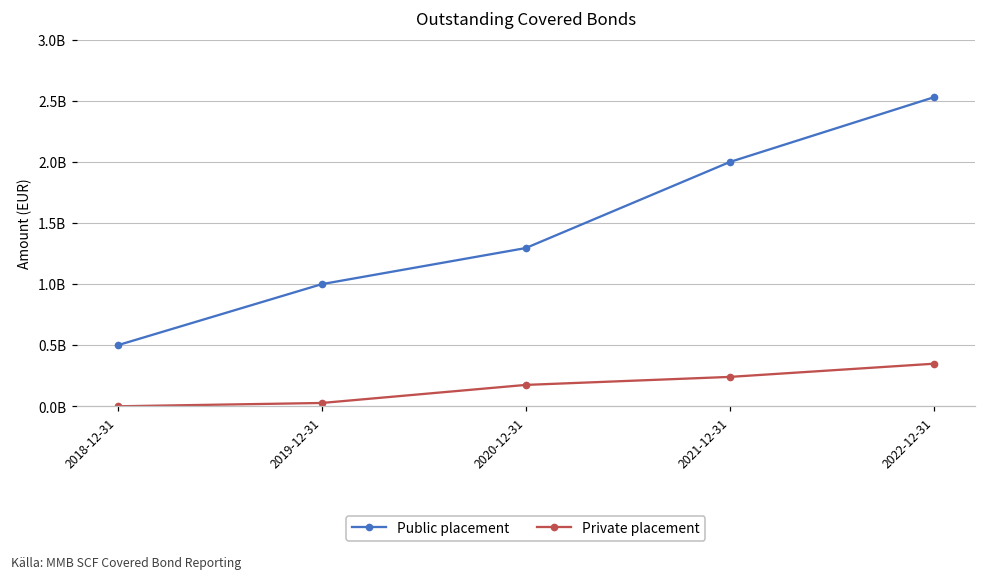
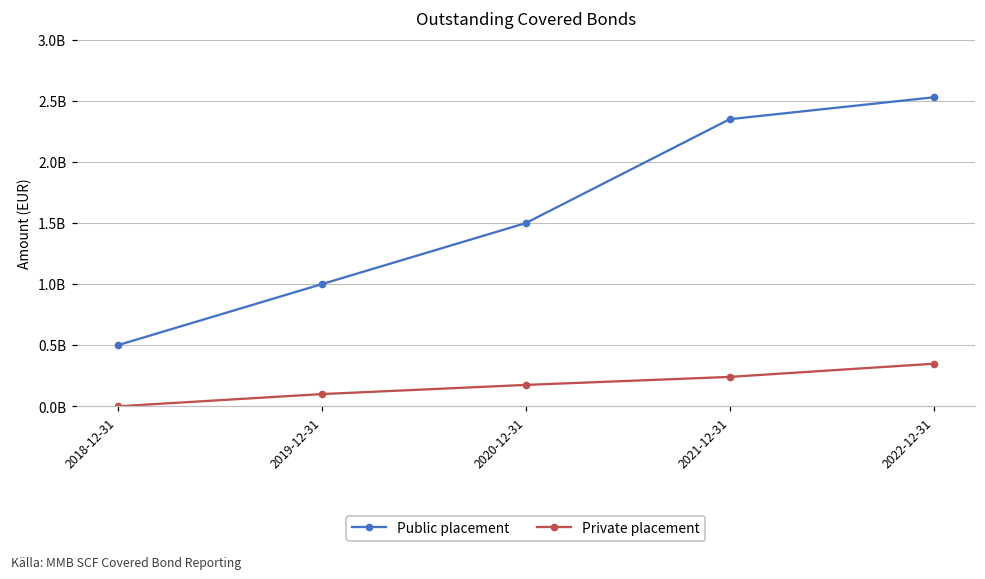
  {
    "Public placement": {
      "2018-12-31": 500000000,
      "2019-12-31": 1000000000,
-     "2020-12-31": 1300000000,
-     "2021-12-31": 2000000000,
+     "2020-12-31": 1500000000,
+     "2021-12-31": 2350000000,
      "2022-12-31": 2530000000
    },
    "Private placement": {
      "2018-12-31": 0,
-     "2019-12-31": 30000000,
+     "2019-12-31": 100000000,
      "2020-12-31": 180000000,
      "2021-12-31": 240000000,
      "2022-12-31": 350000000
    }
  }
